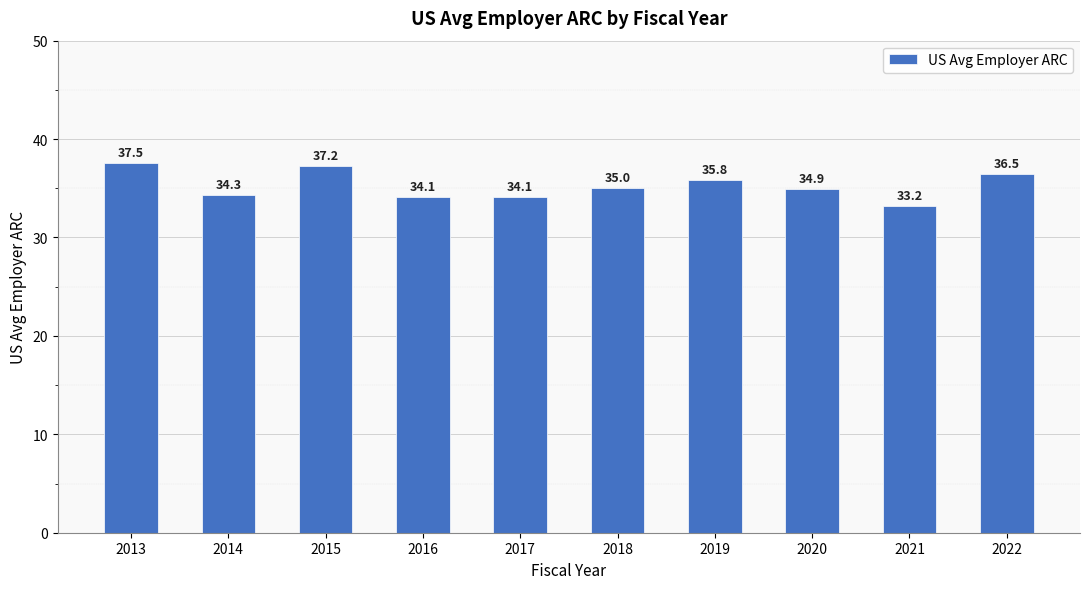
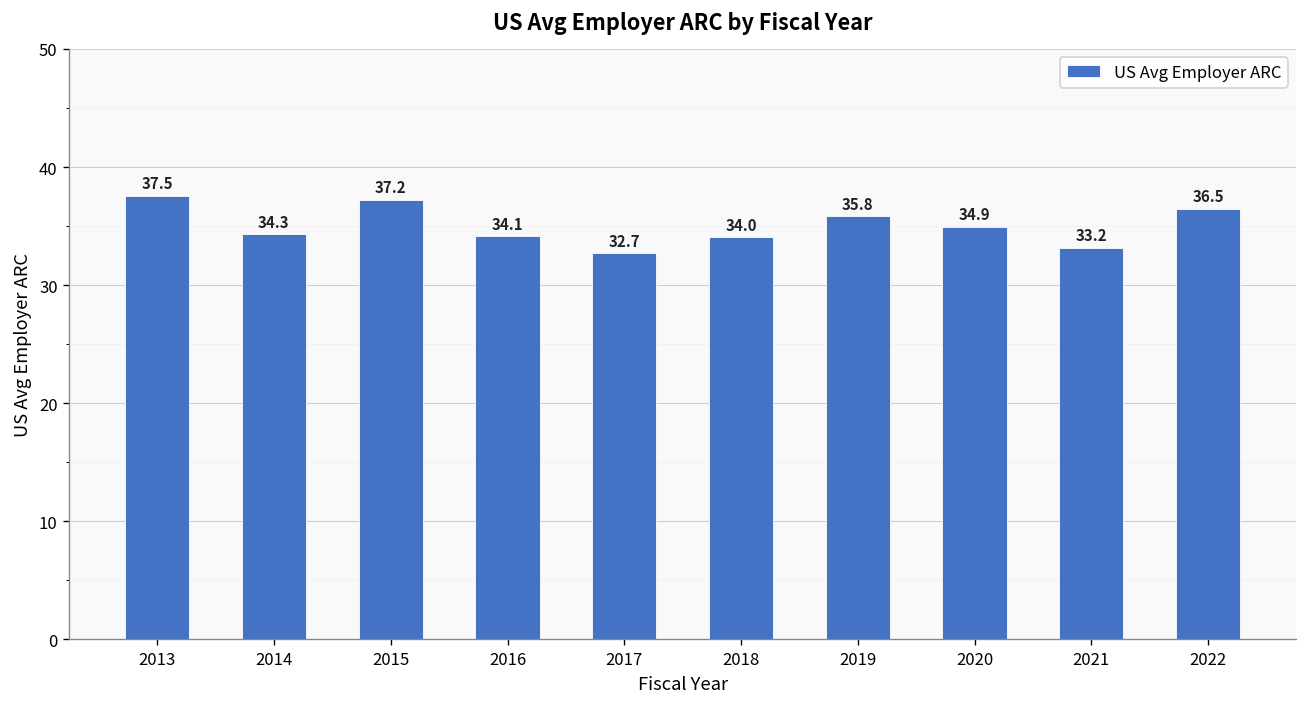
  {
    "2013": 37.5,
    "2014": 34.3,
    "2015": 37.2,
    "2016": 34.1,
-   "2017": 34.1,
-   "2018": 35.0,
+   "2017": 32.7,
+   "2018": 34.0,
    "2019": 35.8,
    "2020": 34.9,
    "2021": 33.2,
    "2022": 36.5
  }
